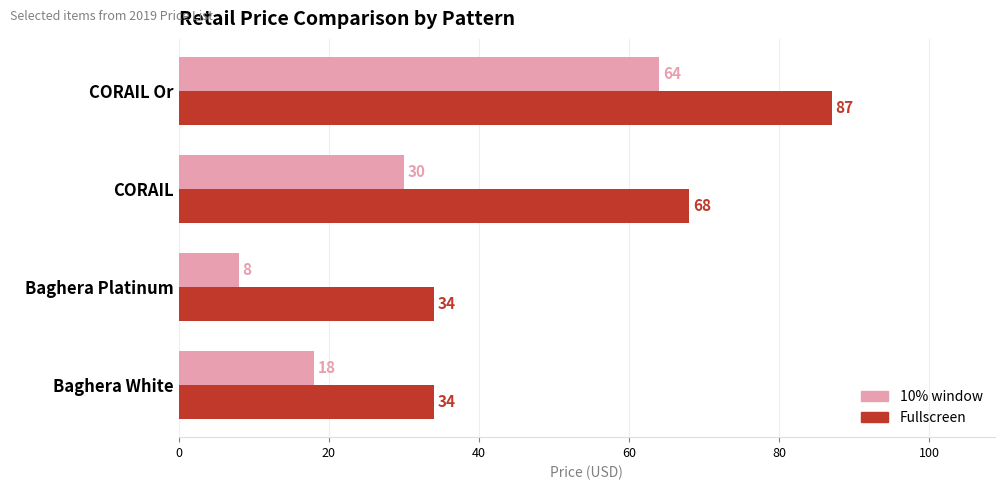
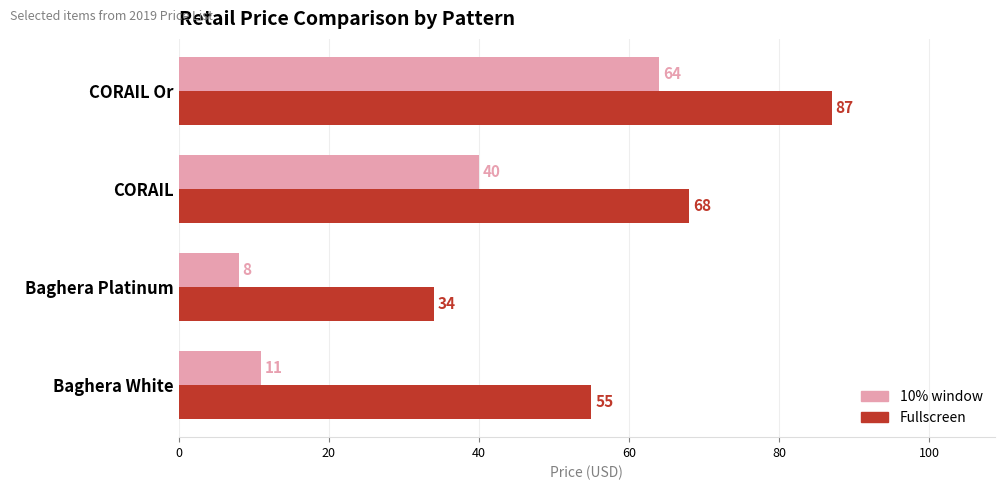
  {
    "10% window": {
      "CORAIL Or": 64,
-     "CORAIL": 30,
+     "CORAIL": 40,
      "Baghera Platinum": 8,
-     "Baghera White": 18
+     "Baghera White": 11
    },
    "Fullscreen": {
      "CORAIL Or": 87,
      "CORAIL": 68,
      "Baghera Platinum": 34,
-     "Baghera White": 34
+     "Baghera White": 55
    }
  }
